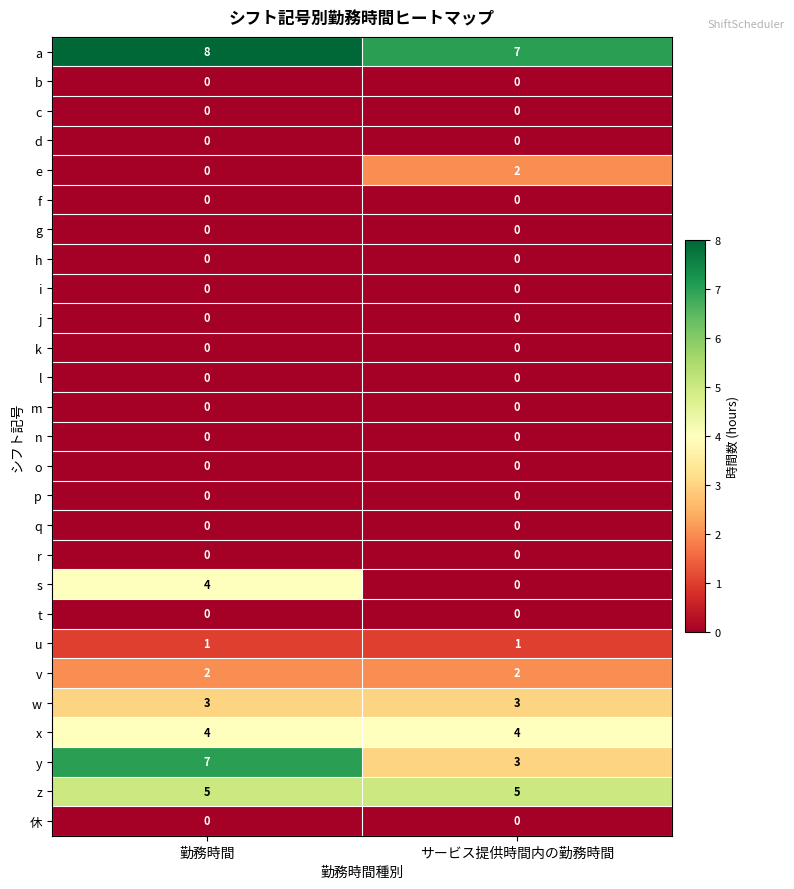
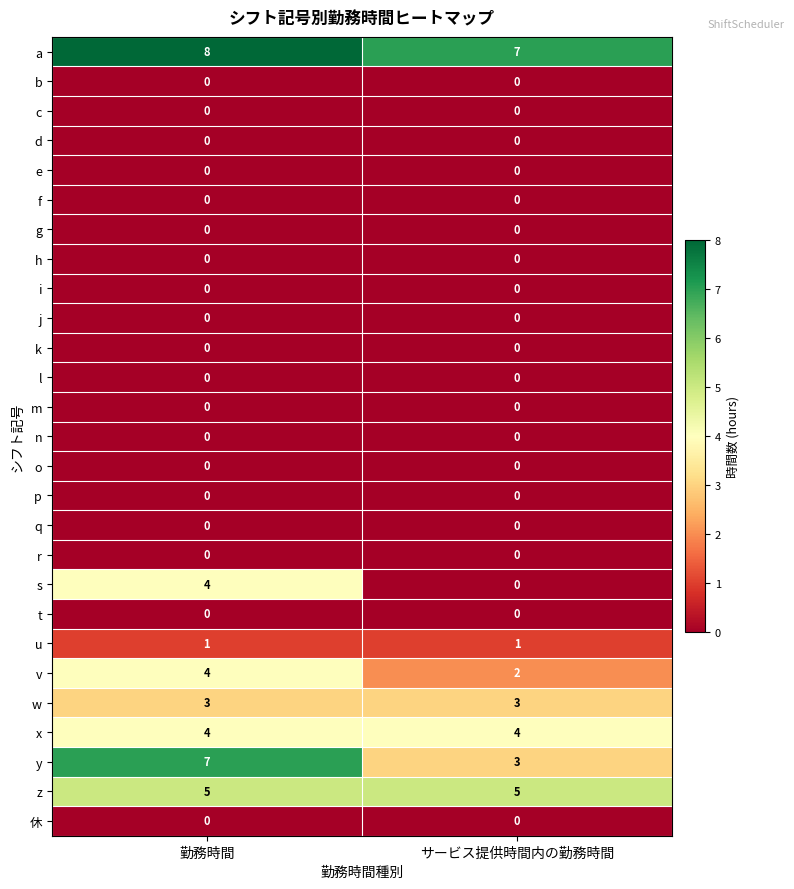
  {
    "a": {
      "勤務時間": 8,
      "サービス提供時間内の勤務時間": 7
    },
    "b": {
      "勤務時間": 0,
      "サービス提供時間内の勤務時間": 0
    },
    "c": {
      "勤務時間": 0,
      "サービス提供時間内の勤務時間": 0
    },
    "d": {
      "勤務時間": 0,
      "サービス提供時間内の勤務時間": 0
    },
    "e": {
      "勤務時間": 0,
-     "サービス提供時間内の勤務時間": 2
+     "サービス提供時間内の勤務時間": 0
    },
    "f": {
      "勤務時間": 0,
      "サービス提供時間内の勤務時間": 0
    },
    "g": {
      "勤務時間": 0,
      "サービス提供時間内の勤務時間": 0
    },
    "h": {
      "勤務時間": 0,
      "サービス提供時間内の勤務時間": 0
    },
    "i": {
      "勤務時間": 0,
      "サービス提供時間内の勤務時間": 0
    },
    "j": {
      "勤務時間": 0,
      "サービス提供時間内の勤務時間": 0
    },
    "k": {
      "勤務時間": 0,
      "サービス提供時間内の勤務時間": 0
    },
    "l": {
      "勤務時間": 0,
      "サービス提供時間内の勤務時間": 0
    },
    "m": {
      "勤務時間": 0,
      "サービス提供時間内の勤務時間": 0
    },
    "n": {
      "勤務時間": 0,
      "サービス提供時間内の勤務時間": 0
    },
    "o": {
      "勤務時間": 0,
      "サービス提供時間内の勤務時間": 0
    },
    "p": {
      "勤務時間": 0,
      "サービス提供時間内の勤務時間": 0
    },
    "q": {
      "勤務時間": 0,
      "サービス提供時間内の勤務時間": 0
    },
    "r": {
      "勤務時間": 0,
      "サービス提供時間内の勤務時間": 0
    },
    "s": {
      "勤務時間": 4,
      "サービス提供時間内の勤務時間": 0
    },
    "t": {
      "勤務時間": 0,
      "サービス提供時間内の勤務時間": 0
    },
    "u": {
      "勤務時間": 1,
      "サービス提供時間内の勤務時間": 1
    },
    "v": {
-     "勤務時間": 2,
+     "勤務時間": 4,
      "サービス提供時間内の勤務時間": 2
    },
    "w": {
      "勤務時間": 3,
      "サービス提供時間内の勤務時間": 3
    },
    "x": {
      "勤務時間": 4,
      "サービス提供時間内の勤務時間": 4
    },
    "y": {
      "勤務時間": 7,
      "サービス提供時間内の勤務時間": 3
    },
    "z": {
      "勤務時間": 5,
      "サービス提供時間内の勤務時間": 5
    },
    "休": {
      "勤務時間": 0,
      "サービス提供時間内の勤務時間": 0
    }
  }
